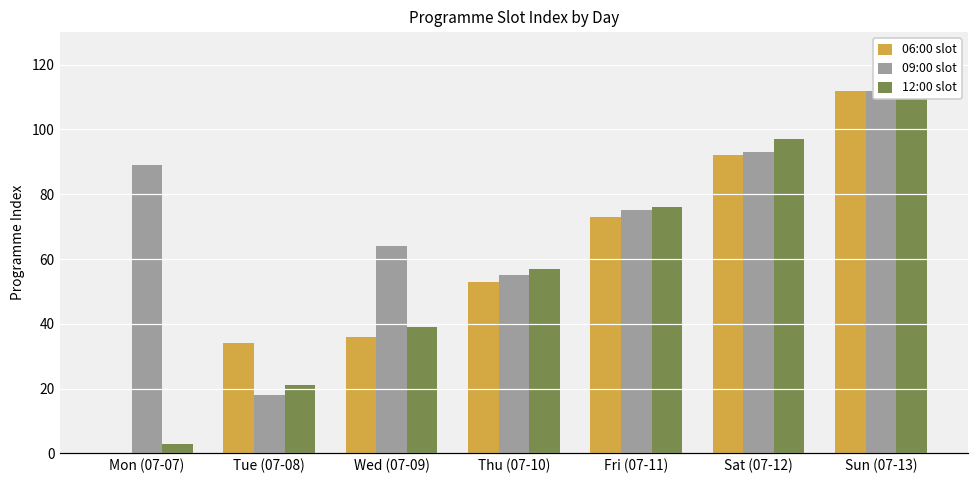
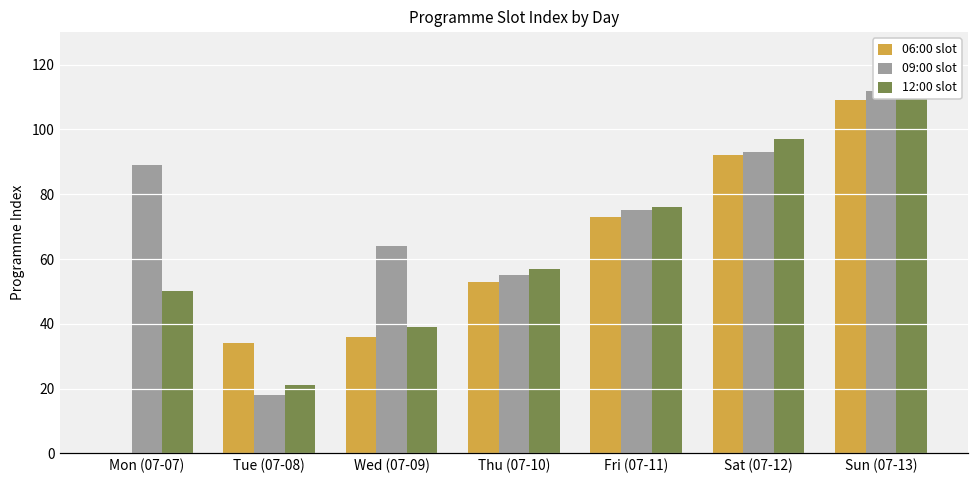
  {
    "06:00 slot": {
      "Mon (07-07)": 0,
      "Tue (07-08)": 34,
      "Wed (07-09)": 36,
      "Thu (07-10)": 53,
      "Fri (07-11)": 73,
      "Sat (07-12)": 92,
-     "Sun (07-13)": 112
+     "Sun (07-13)": 109
    },
    "09:00 slot": {
      "Mon (07-07)": 89,
      "Tue (07-08)": 18,
      "Wed (07-09)": 64,
      "Thu (07-10)": 55,
      "Fri (07-11)": 75,
      "Sat (07-12)": 93
    },
    "12:00 slot": {
-     "Mon (07-07)": 3,
+     "Mon (07-07)": 50,
      "Tue (07-08)": 21,
      "Wed (07-09)": 39,
      "Thu (07-10)": 57,
      "Fri (07-11)": 76,
      "Sat (07-12)": 97
    }
  }
